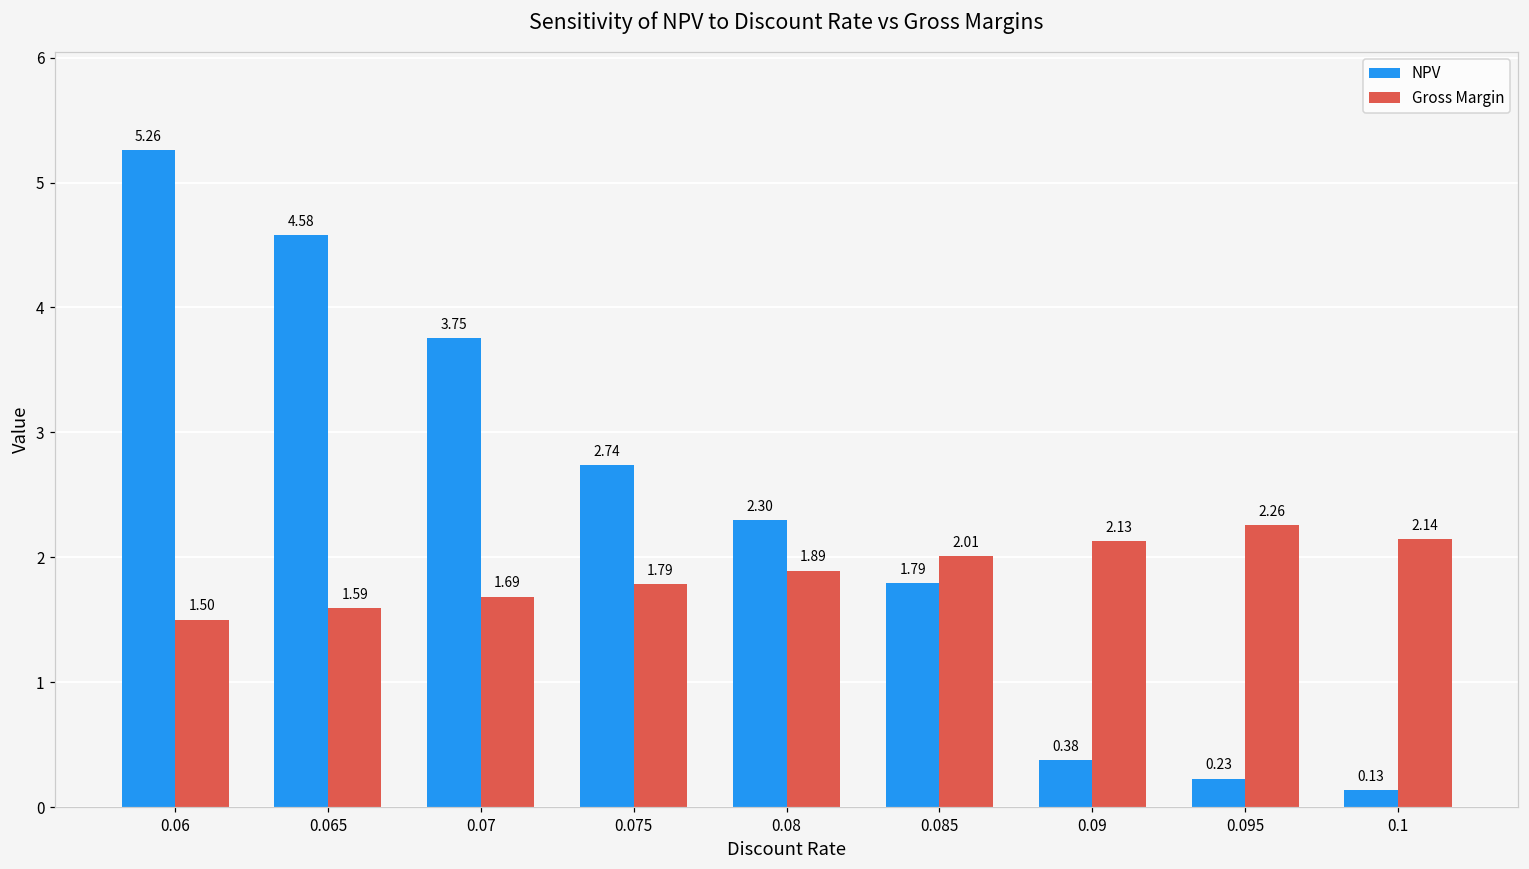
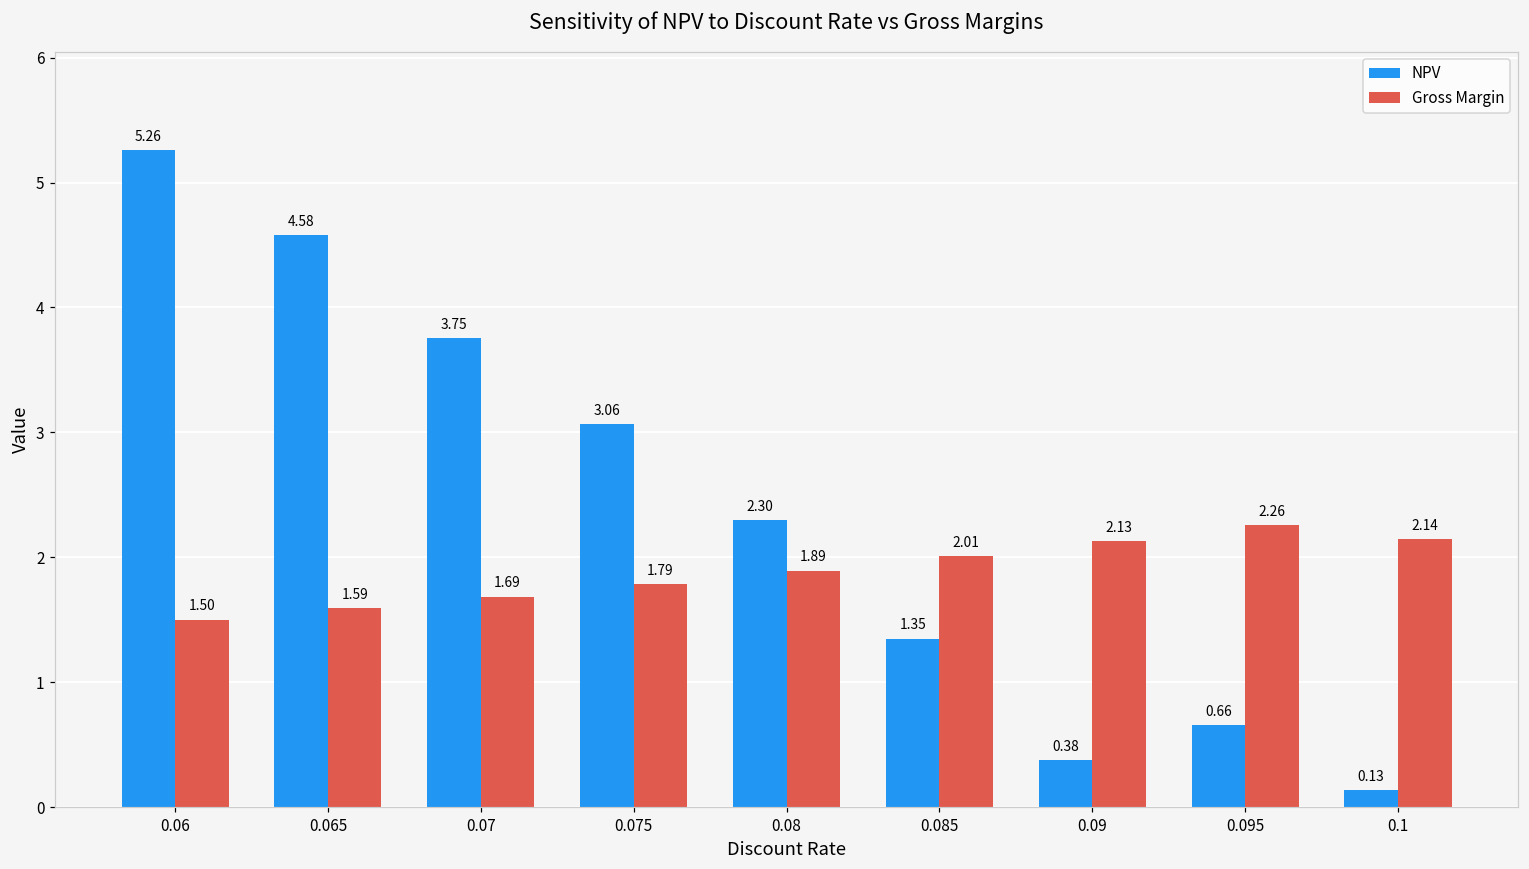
  {
    "NPV": {
      "0.06": 5.26,
      "0.065": 4.58,
      "0.07": 3.75,
-     "0.075": 2.74,
+     "0.075": 3.06,
      "0.08": 2.30,
-     "0.085": 1.79,
+     "0.085": 1.35,
      "0.09": 0.38,
-     "0.095": 0.23,
+     "0.095": 0.66,
      "0.1": 0.13
    },
    "Gross Margin": {
      "0.06": 1.50,
      "0.065": 1.59,
      "0.07": 1.69,
      "0.075": 1.79,
      "0.08": 1.89,
      "0.085": 2.01,
      "0.09": 2.13,
      "0.095": 2.26,
      "0.1": 2.14
    }
  }
